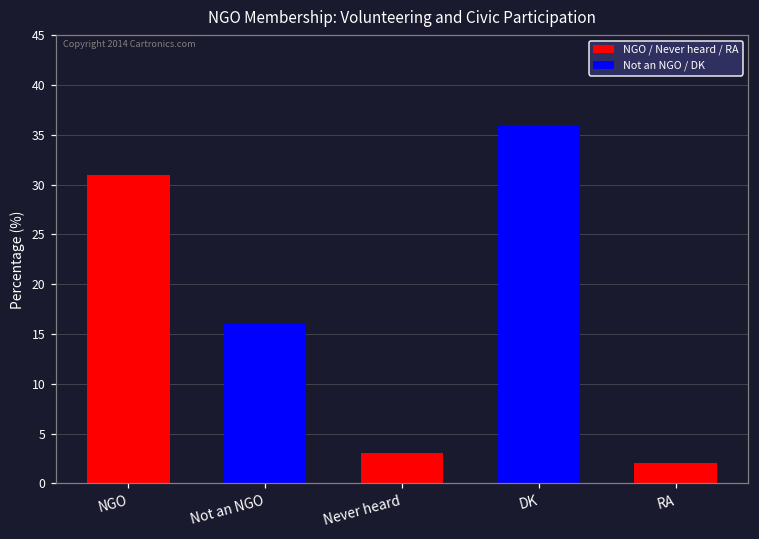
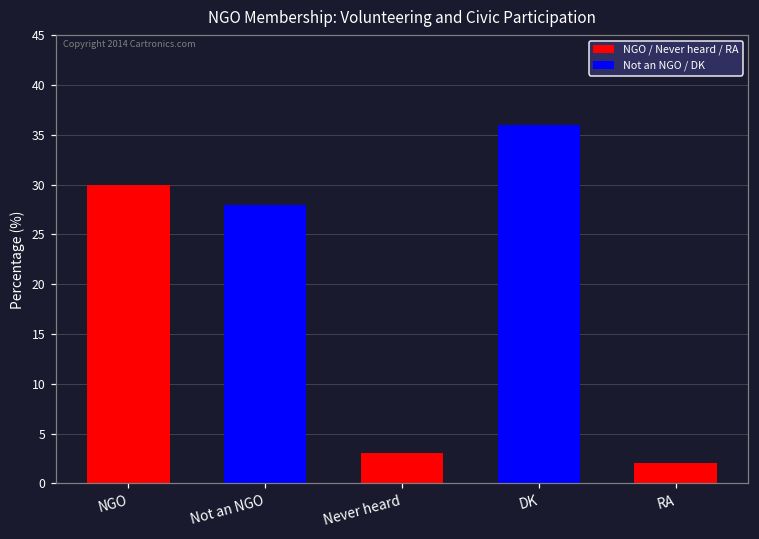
  {
-   "NGO": 31,
-   "Not an NGO": 16,
+   "NGO": 30,
+   "Not an NGO": 28,
    "Never heard": 3,
    "DK": 36,
    "RA": 2
  }
